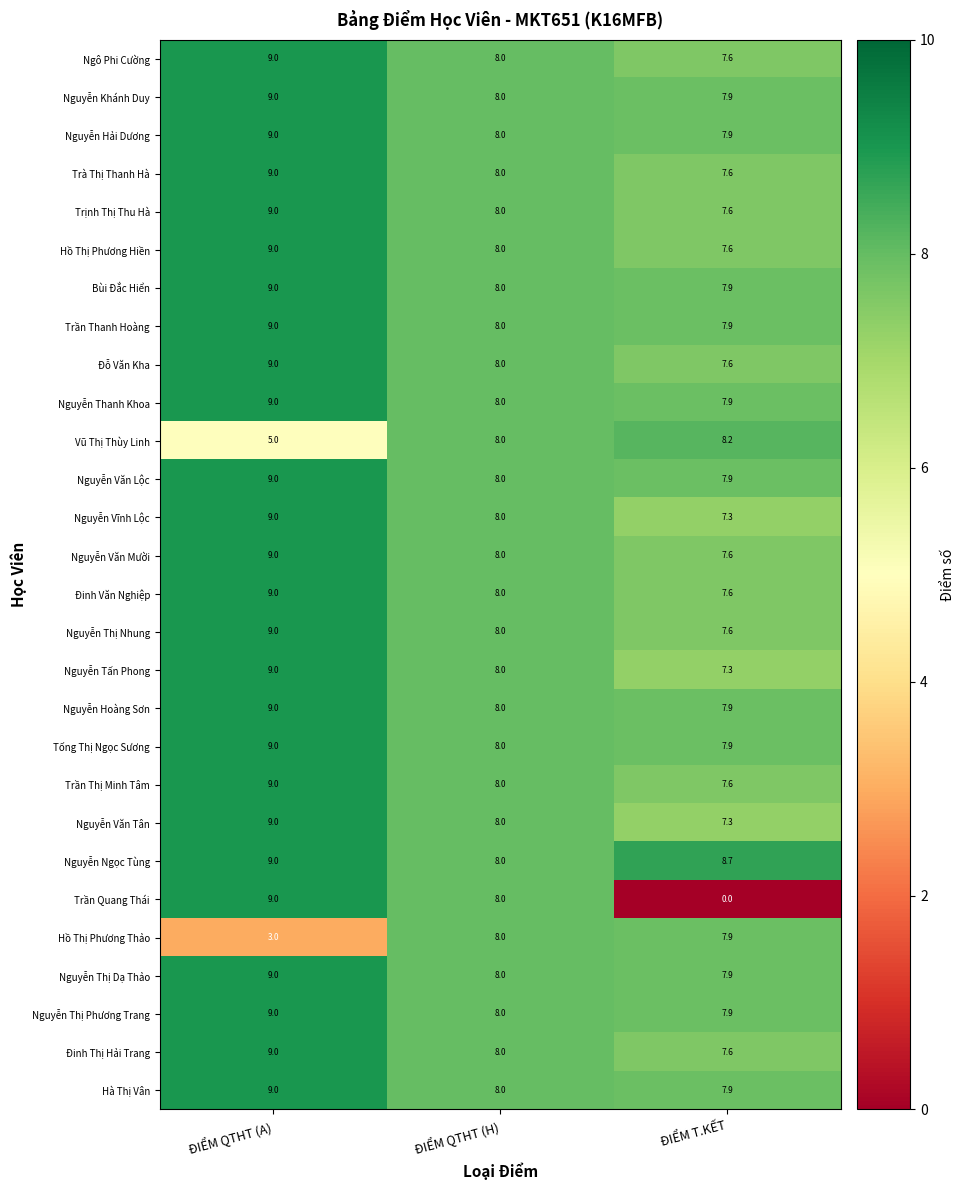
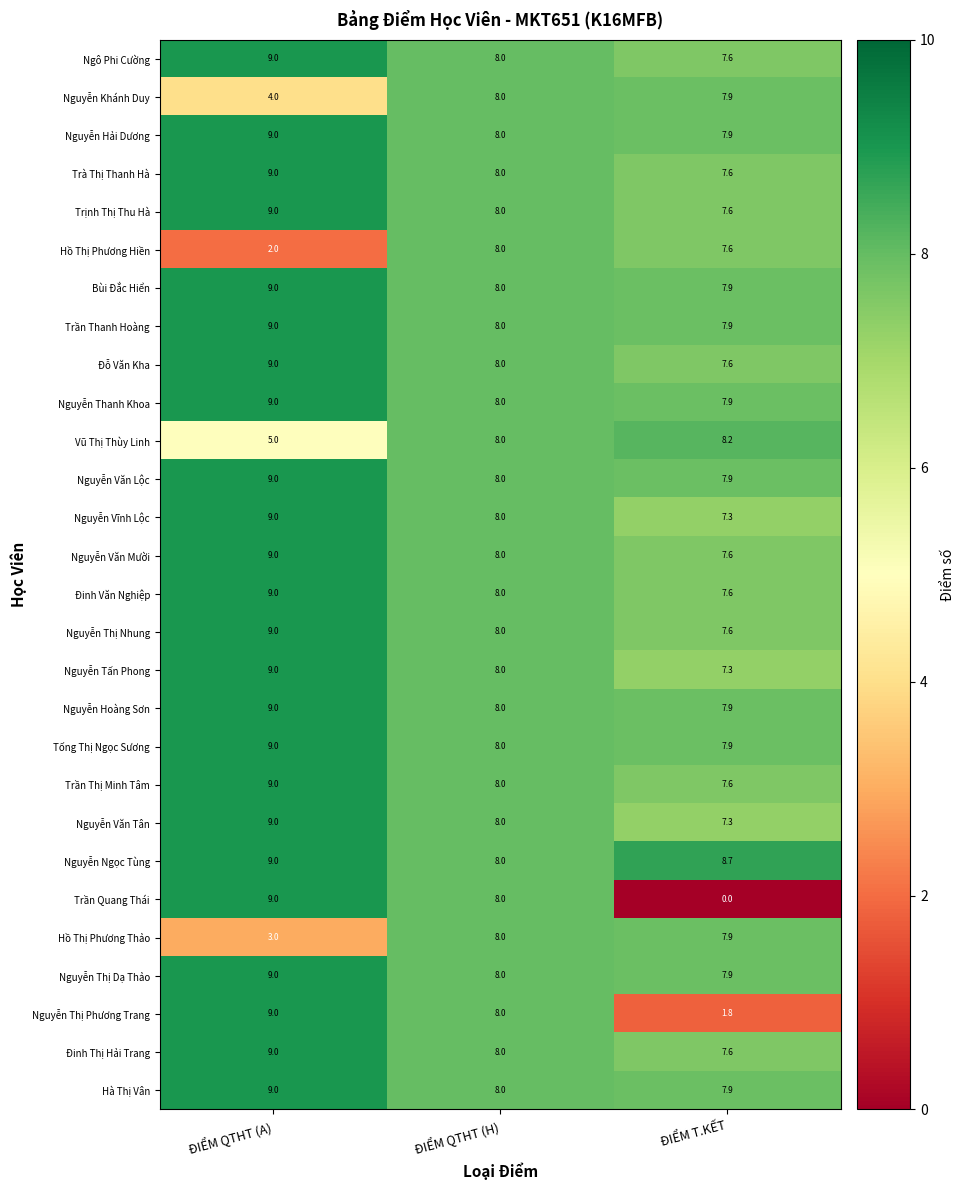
  {
    "Ngô Phi Cường": {
      "ĐIỂM QTHT (A)": 9.0,
      "ĐIỂM QTHT (H)": 8.0,
      "ĐIỂM T.KẾT": 7.6
    },
    "Nguyễn Khánh Duy": {
-     "ĐIỂM QTHT (A)": 9.0,
+     "ĐIỂM QTHT (A)": 4.0,
      "ĐIỂM QTHT (H)": 8.0,
      "ĐIỂM T.KẾT": 7.9
    },
    "Nguyễn Hải Dương": {
      "ĐIỂM QTHT (A)": 9.0,
      "ĐIỂM QTHT (H)": 8.0,
      "ĐIỂM T.KẾT": 7.9
    },
    "Trà Thị Thanh Hà": {
      "ĐIỂM QTHT (A)": 9.0,
      "ĐIỂM QTHT (H)": 8.0,
      "ĐIỂM T.KẾT": 7.6
    },
    "Trịnh Thị Thu Hà": {
      "ĐIỂM QTHT (A)": 9.0,
      "ĐIỂM QTHT (H)": 8.0,
      "ĐIỂM T.KẾT": 7.6
    },
    "Hồ Thị Phương Hiền": {
-     "ĐIỂM QTHT (A)": 9.0,
+     "ĐIỂM QTHT (A)": 2.0,
      "ĐIỂM QTHT (H)": 8.0,
      "ĐIỂM T.KẾT": 7.6
    },
    "Bùi Đắc Hiển": {
      "ĐIỂM QTHT (A)": 9.0,
      "ĐIỂM QTHT (H)": 8.0,
      "ĐIỂM T.KẾT": 7.9
    },
    "Trần Thanh Hoàng": {
      "ĐIỂM QTHT (A)": 9.0,
      "ĐIỂM QTHT (H)": 8.0,
      "ĐIỂM T.KẾT": 7.9
    },
    "Đỗ Văn Kha": {
      "ĐIỂM QTHT (A)": 9.0,
      "ĐIỂM QTHT (H)": 8.0,
      "ĐIỂM T.KẾT": 7.6
    },
    "Nguyễn Thanh Khoa": {
      "ĐIỂM QTHT (A)": 9.0,
      "ĐIỂM QTHT (H)": 8.0,
      "ĐIỂM T.KẾT": 7.9
    },
    "Vũ Thị Thùy Linh": {
      "ĐIỂM QTHT (A)": 5.0,
      "ĐIỂM QTHT (H)": 8.0,
      "ĐIỂM T.KẾT": 8.2
    },
    "Nguyễn Văn Lộc": {
      "ĐIỂM QTHT (A)": 9.0,
      "ĐIỂM QTHT (H)": 8.0,
      "ĐIỂM T.KẾT": 7.9
    },
    "Nguyễn Vĩnh Lộc": {
      "ĐIỂM QTHT (A)": 9.0,
      "ĐIỂM QTHT (H)": 8.0,
      "ĐIỂM T.KẾT": 7.3
    },
    "Nguyễn Văn Mười": {
      "ĐIỂM QTHT (A)": 9.0,
      "ĐIỂM QTHT (H)": 8.0,
      "ĐIỂM T.KẾT": 7.6
    },
    "Đinh Văn Nghiệp": {
      "ĐIỂM QTHT (A)": 9.0,
      "ĐIỂM QTHT (H)": 8.0,
      "ĐIỂM T.KẾT": 7.6
    },
    "Nguyễn Thị Nhung": {
      "ĐIỂM QTHT (A)": 9.0,
      "ĐIỂM QTHT (H)": 8.0,
      "ĐIỂM T.KẾT": 7.6
    },
    "Nguyễn Tấn Phong": {
      "ĐIỂM QTHT (A)": 9.0,
      "ĐIỂM QTHT (H)": 8.0,
      "ĐIỂM T.KẾT": 7.3
    },
    "Nguyễn Hoàng Sơn": {
      "ĐIỂM QTHT (A)": 9.0,
      "ĐIỂM QTHT (H)": 8.0,
      "ĐIỂM T.KẾT": 7.9
    },
    "Tống Thị Ngọc Sương": {
      "ĐIỂM QTHT (A)": 9.0,
      "ĐIỂM QTHT (H)": 8.0,
      "ĐIỂM T.KẾT": 7.9
    },
    "Trần Thị Minh Tâm": {
      "ĐIỂM QTHT (A)": 9.0,
      "ĐIỂM QTHT (H)": 8.0,
      "ĐIỂM T.KẾT": 7.6
    },
    "Nguyễn Văn Tân": {
      "ĐIỂM QTHT (A)": 9.0,
      "ĐIỂM QTHT (H)": 8.0,
      "ĐIỂM T.KẾT": 7.3
    },
    "Nguyễn Ngọc Tùng": {
      "ĐIỂM QTHT (A)": 9.0,
      "ĐIỂM QTHT (H)": 8.0,
      "ĐIỂM T.KẾT": 8.7
    },
    "Trần Quang Thái": {
      "ĐIỂM QTHT (A)": 9.0,
      "ĐIỂM QTHT (H)": 8.0,
      "ĐIỂM T.KẾT": 0.0
    },
    "Hồ Thị Phương Thảo": {
      "ĐIỂM QTHT (A)": 3.0,
      "ĐIỂM QTHT (H)": 8.0,
      "ĐIỂM T.KẾT": 7.9
    },
    "Nguyễn Thị Dạ Thảo": {
      "ĐIỂM QTHT (A)": 9.0,
      "ĐIỂM QTHT (H)": 8.0,
      "ĐIỂM T.KẾT": 7.9
    },
    "Nguyễn Thị Phương Trang": {
      "ĐIỂM QTHT (A)": 9.0,
      "ĐIỂM QTHT (H)": 8.0,
-     "ĐIỂM T.KẾT": 7.9
+     "ĐIỂM T.KẾT": 1.8
    },
    "Đinh Thị Hải Trang": {
      "ĐIỂM QTHT (A)": 9.0,
      "ĐIỂM QTHT (H)": 8.0,
      "ĐIỂM T.KẾT": 7.6
    },
    "Hà Thị Vân": {
      "ĐIỂM QTHT (A)": 9.0,
      "ĐIỂM QTHT (H)": 8.0,
      "ĐIỂM T.KẾT": 7.9
    }
  }
